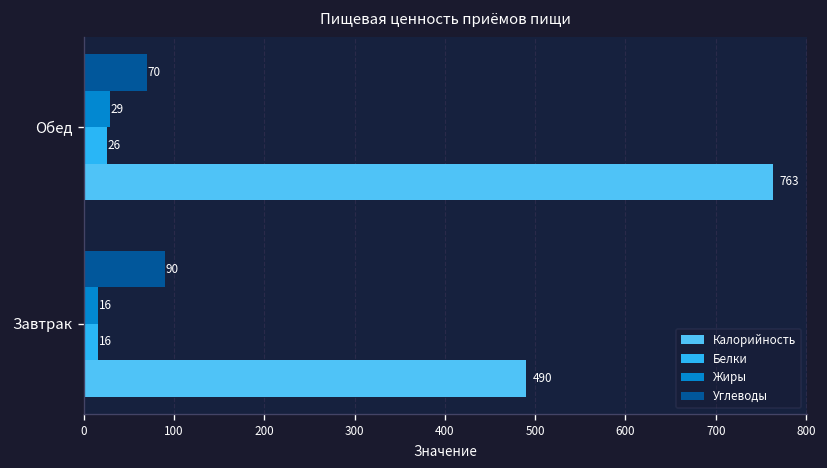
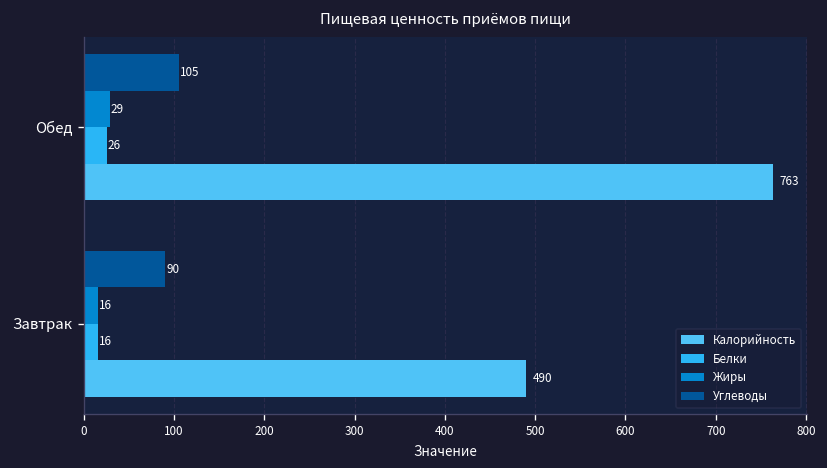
  {
    "Жиры": {
      "Обед": 29,
      "Завтрак": 16
    },
    "Углеводы": {
-     "Обед": 70,
+     "Обед": 105,
      "Завтрак": 90
    }
  }
